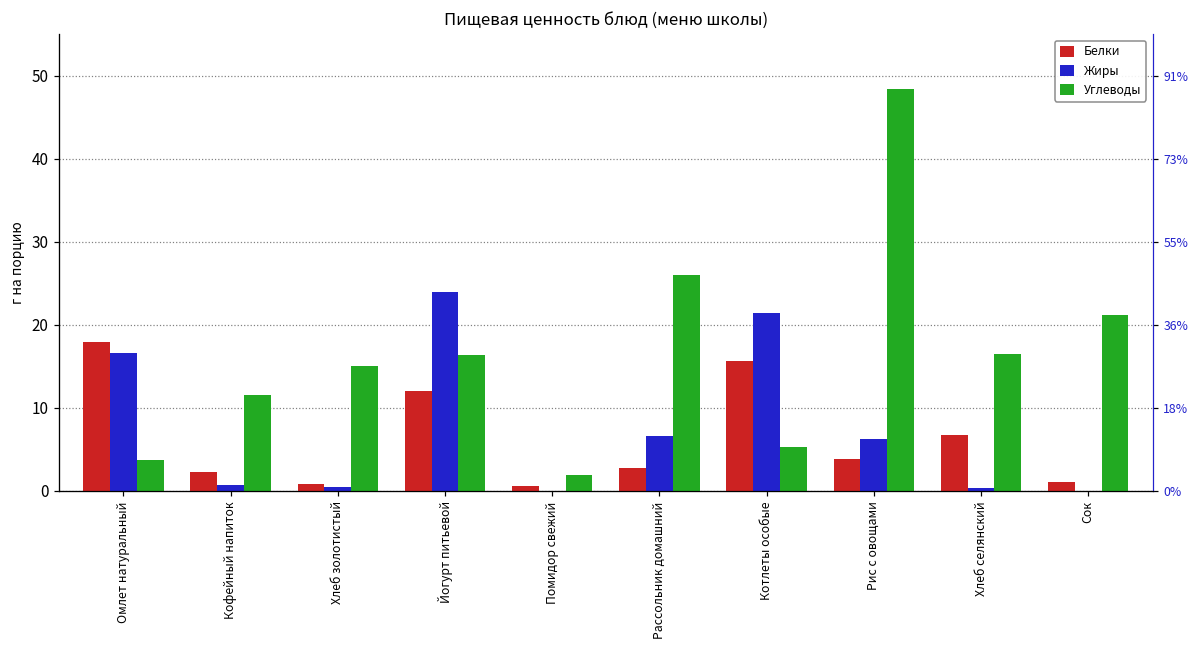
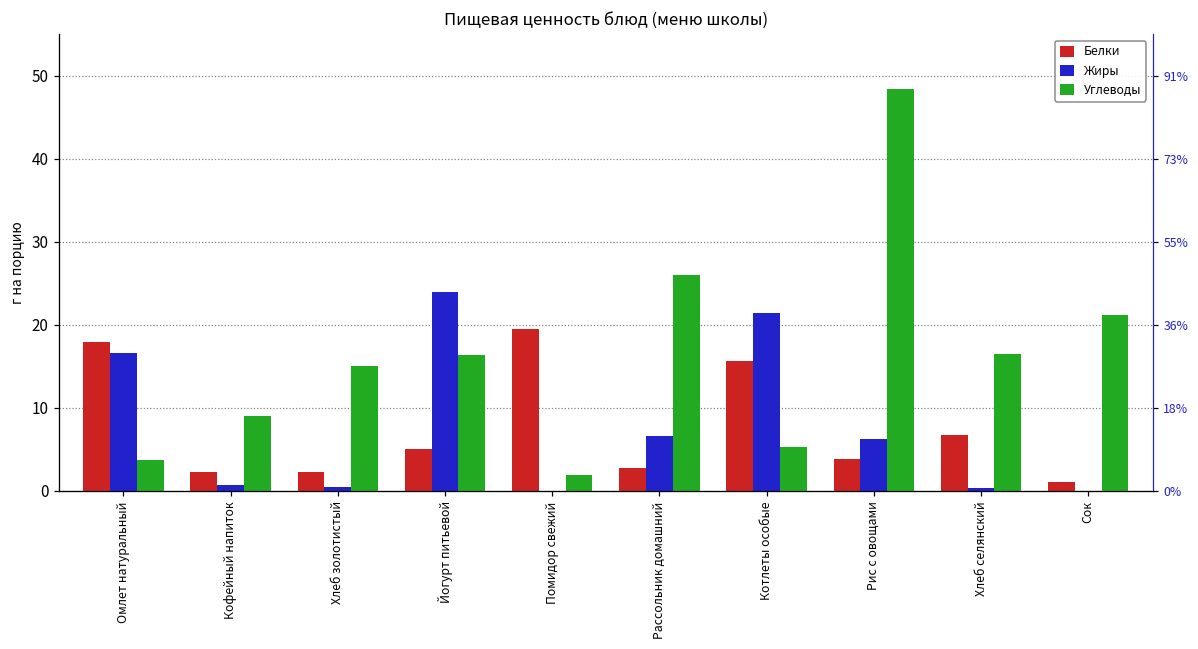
  {
    "Белки": {
      "Омлет натуральный": 18,
      "Кофейный напиток": 2,
-     "Хлеб золотистый": 1,
-     "Йогурт питьевой": 12,
-     "Помидор свежий": 1,
+     "Хлеб золотистый": 2,
+     "Йогурт питьевой": 5,
+     "Помидор свежий": 19,
      "Рассольник домашний": 3,
      "Котлеты особые": 16,
      "Рис с овощами": 4,
      "Хлеб селянский": 7,
      "Сок": 1
    },
    "Жиры": {
      "Омлет натуральный": 17,
      "Кофейный напиток": 1,
      "Хлеб золотистый": 0,
      "Йогурт питьевой": 24,
      "Помидор свежий": 0,
      "Рассольник домашний": 7,
      "Котлеты особые": 21,
      "Рис с овощами": 6,
      "Сок": 0
    },
    "Углеводы": {
      "Омлет натуральный": 4,
-     "Кофейный напиток": 12,
+     "Кофейный напиток": 9,
      "Хлеб золотистый": 15,
      "Йогурт питьевой": 16,
      "Помидор свежий": 2,
      "Рассольник домашний": 26,
      "Котлеты особые": 5,
      "Рис с овощами": 48,
      "Хлеб селянский": 17,
      "Сок": 21
    }
  }
